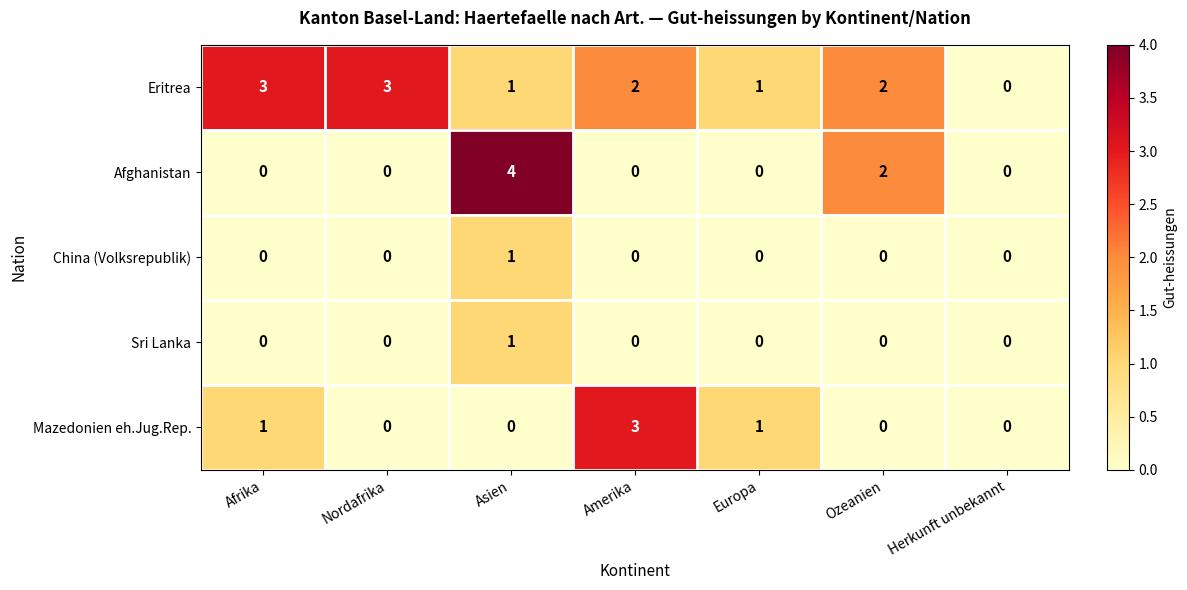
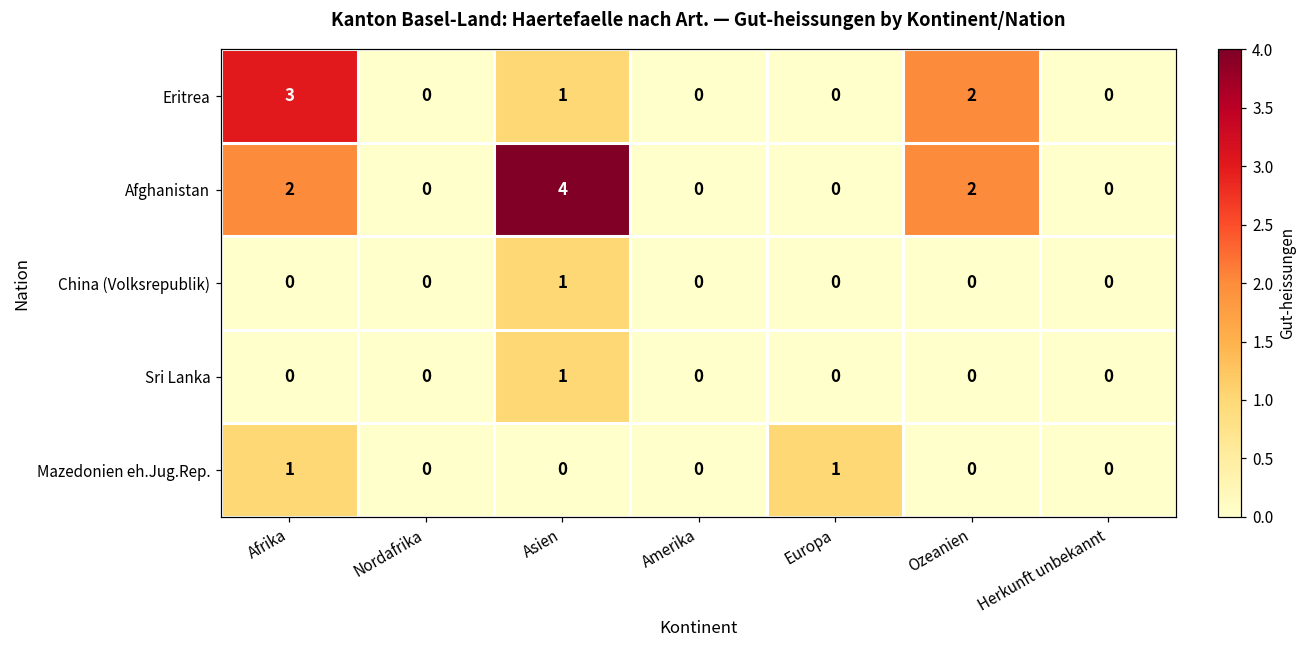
  {
    "Eritrea": {
      "Afrika": 3,
-     "Nordafrika": 3,
+     "Nordafrika": 0,
      "Asien": 1,
-     "Amerika": 2,
-     "Europa": 1,
+     "Amerika": 0,
+     "Europa": 0,
      "Ozeanien": 2,
      "Herkunft unbekannt": 0
    },
    "Afghanistan": {
-     "Afrika": 0,
+     "Afrika": 2,
      "Nordafrika": 0,
      "Asien": 4,
      "Amerika": 0,
      "Europa": 0,
      "Ozeanien": 2,
      "Herkunft unbekannt": 0
    },
    "China (Volksrepublik)": {
      "Afrika": 0,
      "Nordafrika": 0,
      "Asien": 1,
      "Amerika": 0,
      "Europa": 0,
      "Ozeanien": 0,
      "Herkunft unbekannt": 0
    },
    "Sri Lanka": {
      "Afrika": 0,
      "Nordafrika": 0,
      "Asien": 1,
      "Amerika": 0,
      "Europa": 0,
      "Ozeanien": 0,
      "Herkunft unbekannt": 0
    },
    "Mazedonien eh.Jug.Rep.": {
      "Afrika": 1,
      "Nordafrika": 0,
      "Asien": 0,
-     "Amerika": 3,
+     "Amerika": 0,
      "Europa": 1,
      "Ozeanien": 0,
      "Herkunft unbekannt": 0
    }
  }
